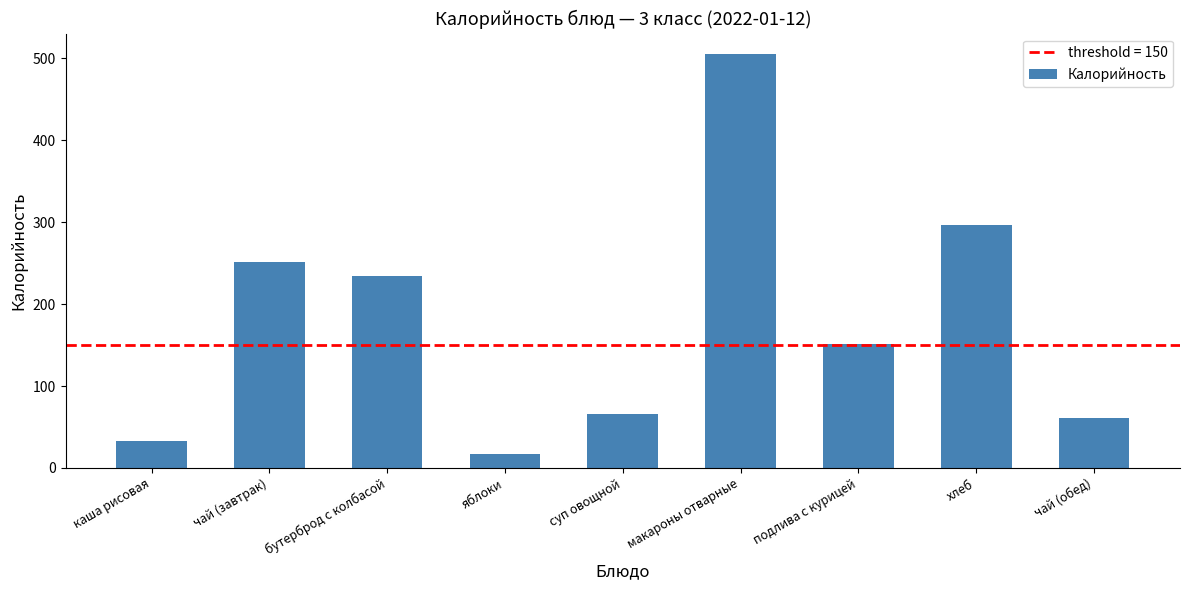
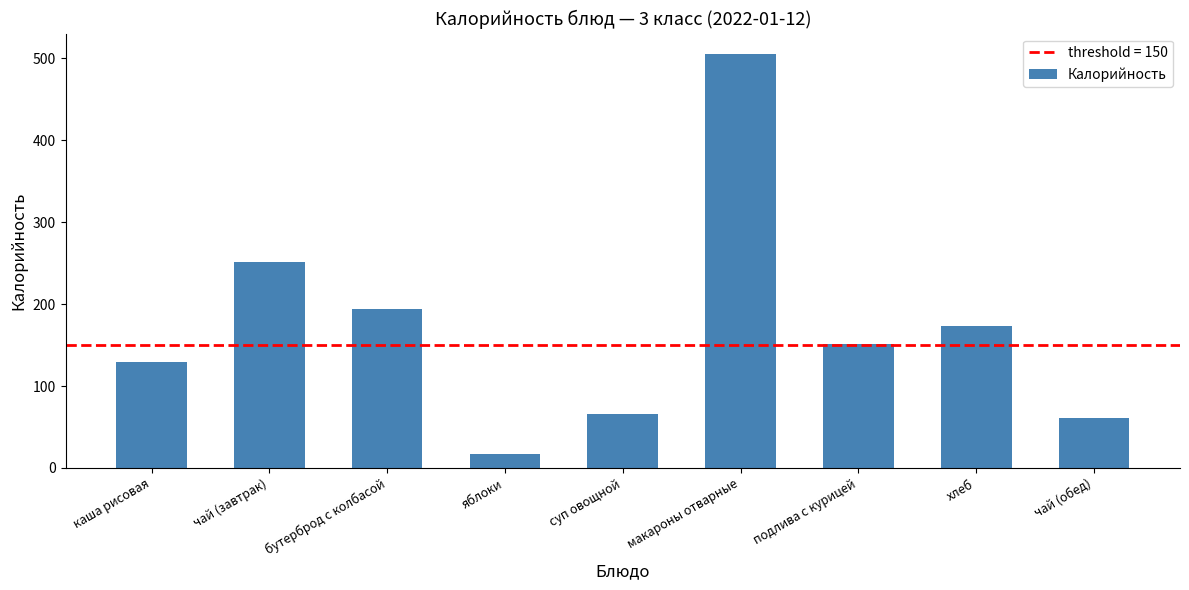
  {
-   "каша рисовая": 30,
+   "каша рисовая": 130,
    "чай (завтрак)": 250,
-   "бутерброд с колбасой": 230,
+   "бутерброд с колбасой": 190,
    "яблоки": 20,
    "суп овощной": 70,
    "макароны отварные": 510,
    "подлива с курицей": 150,
-   "хлеб": 300,
+   "хлеб": 170,
    "чай (обед)": 60
  }
